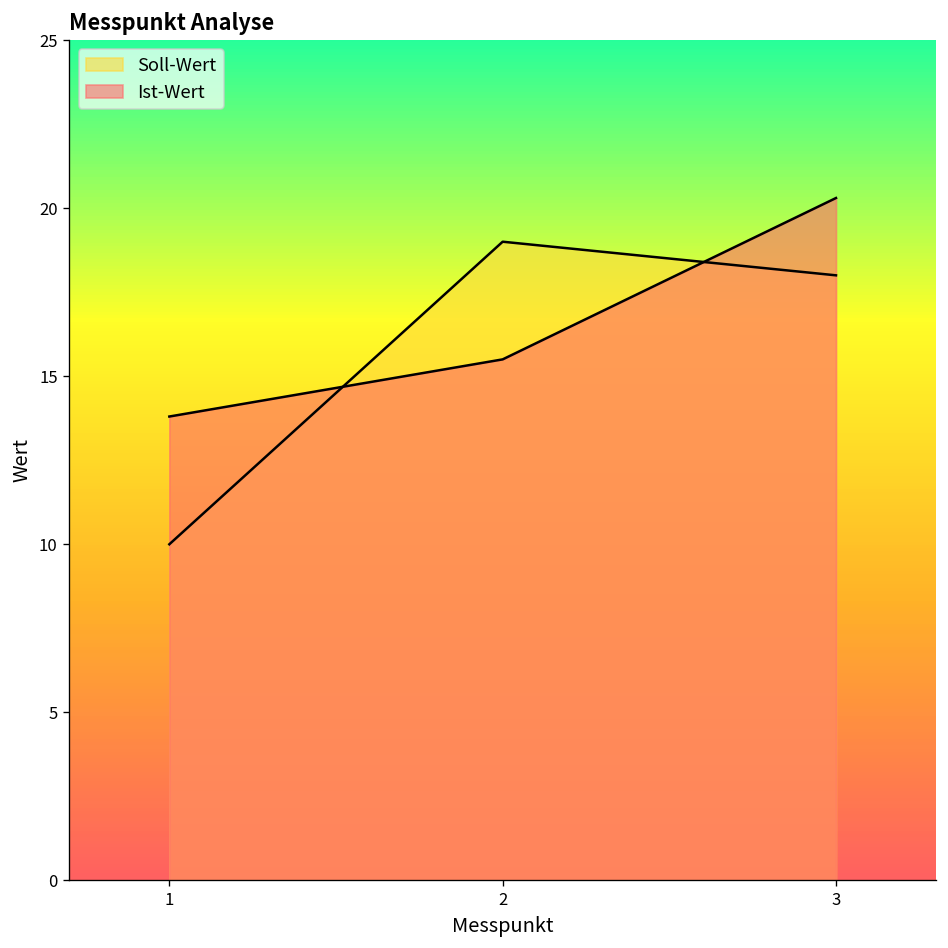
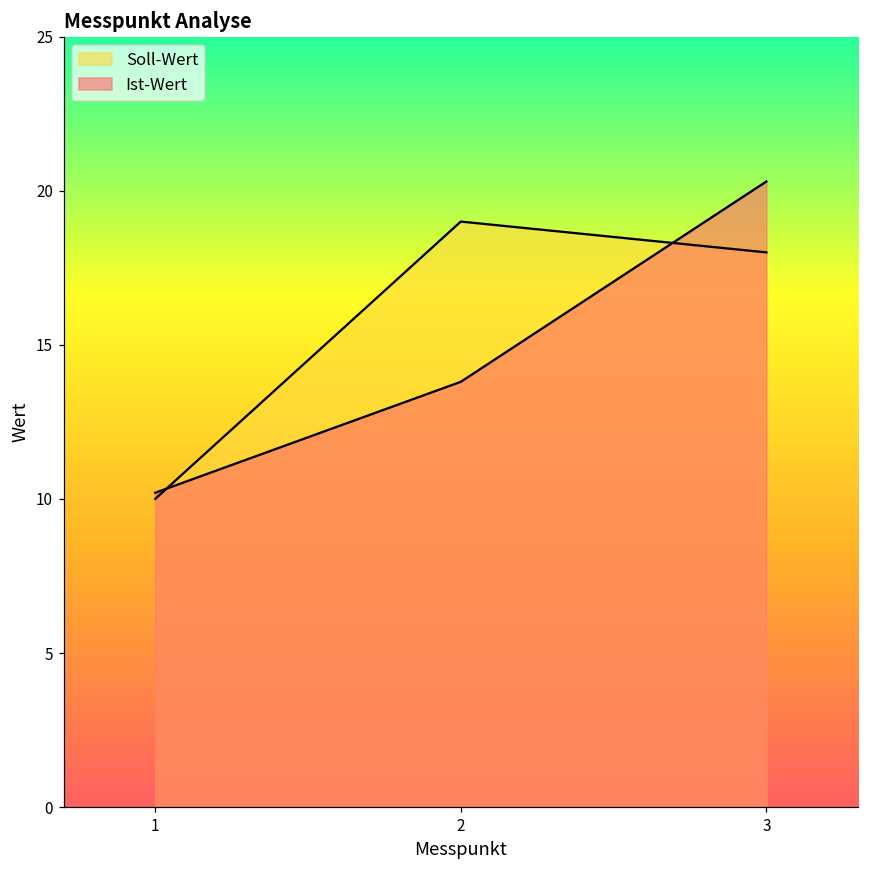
  {
    "Soll-Wert": {
      "1": 10.0,
      "2": 19.0,
      "3": 18.0
    },
    "Ist-Wert": {
-     "1": 13.8,
-     "2": 15.5,
+     "1": 10.2,
+     "2": 13.8,
      "3": 20.3
    }
  }
